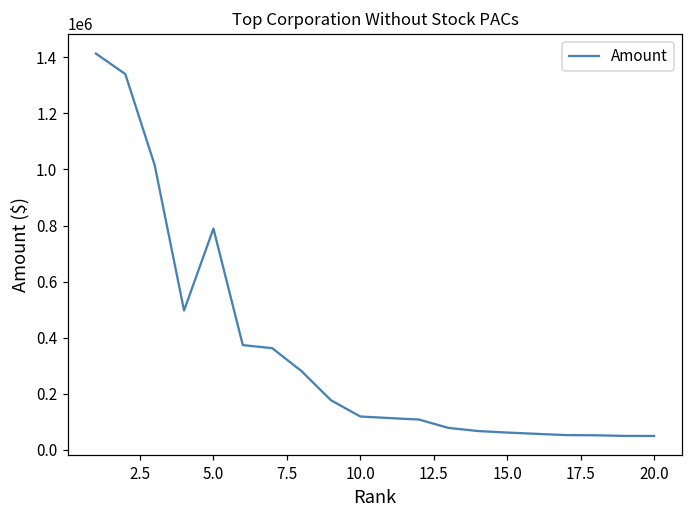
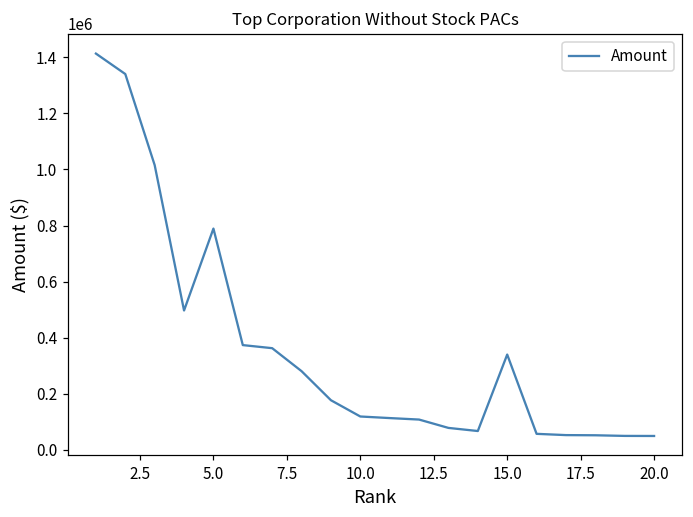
  {
    "5.0": 790000,
    "10.0": 120000,
-   "15.0": 60000,
+   "15.0": 340000,
    "20.0": 50000
  }
